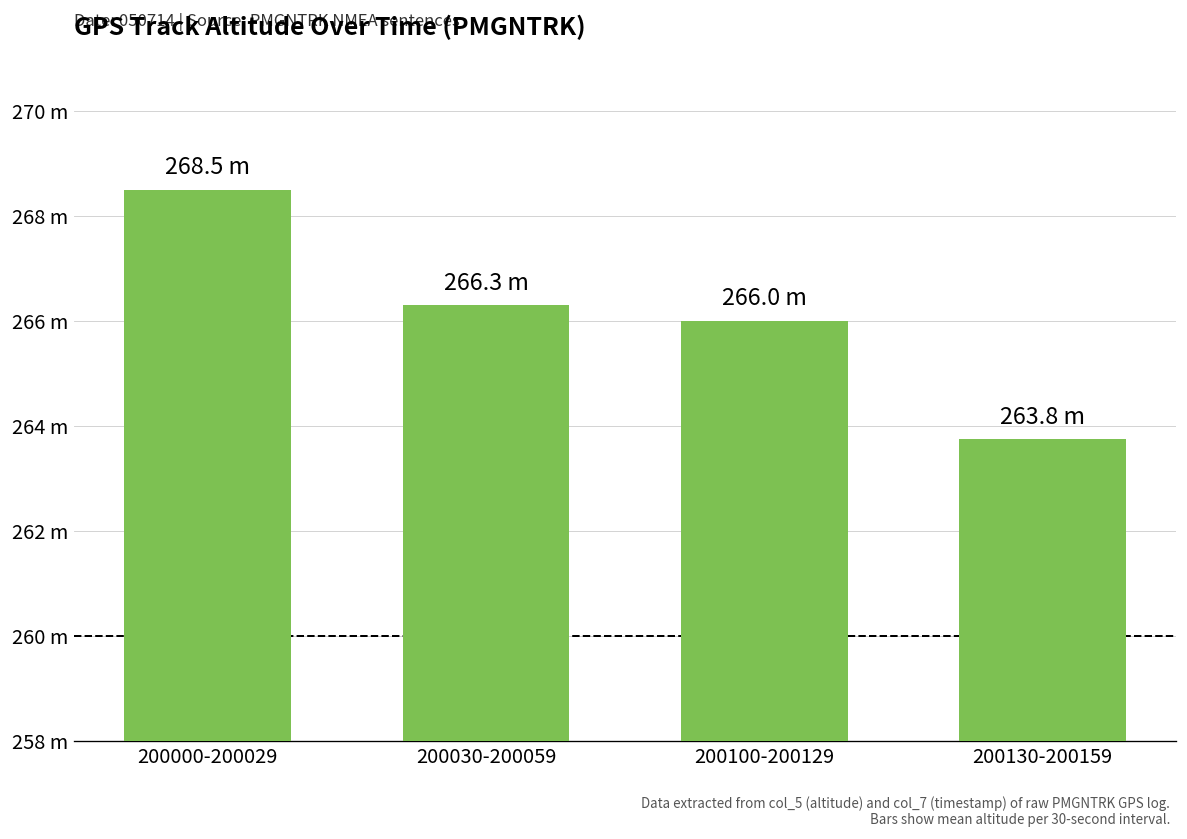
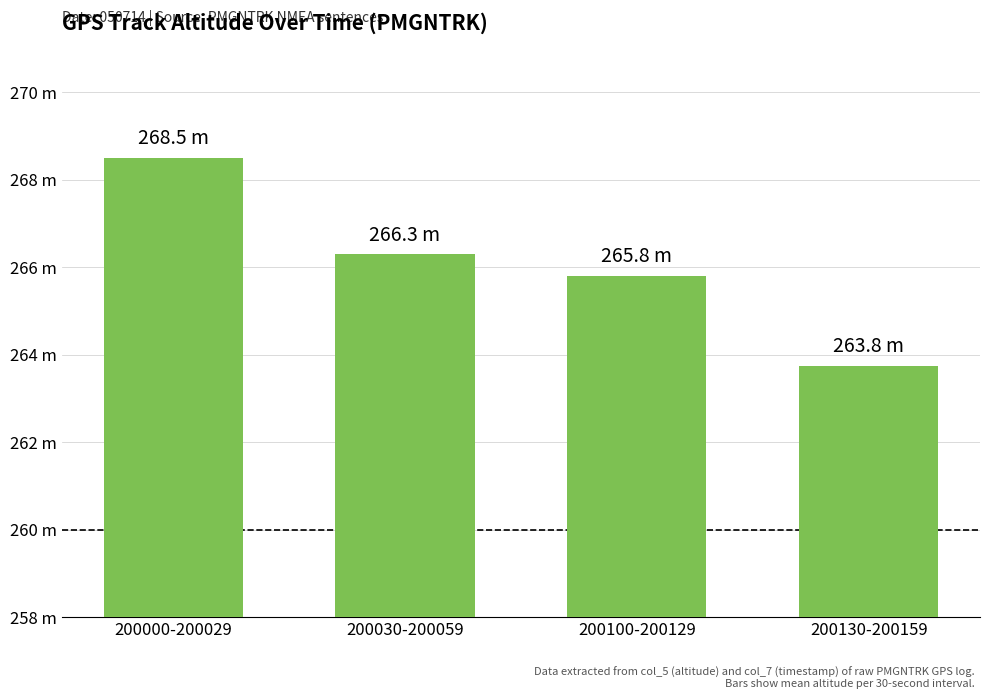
  {
    "200000-200029": 268.5,
    "200030-200059": 266.3,
-   "200100-200129": 266.0,
+   "200100-200129": 265.8,
    "200130-200159": 263.8
  }
